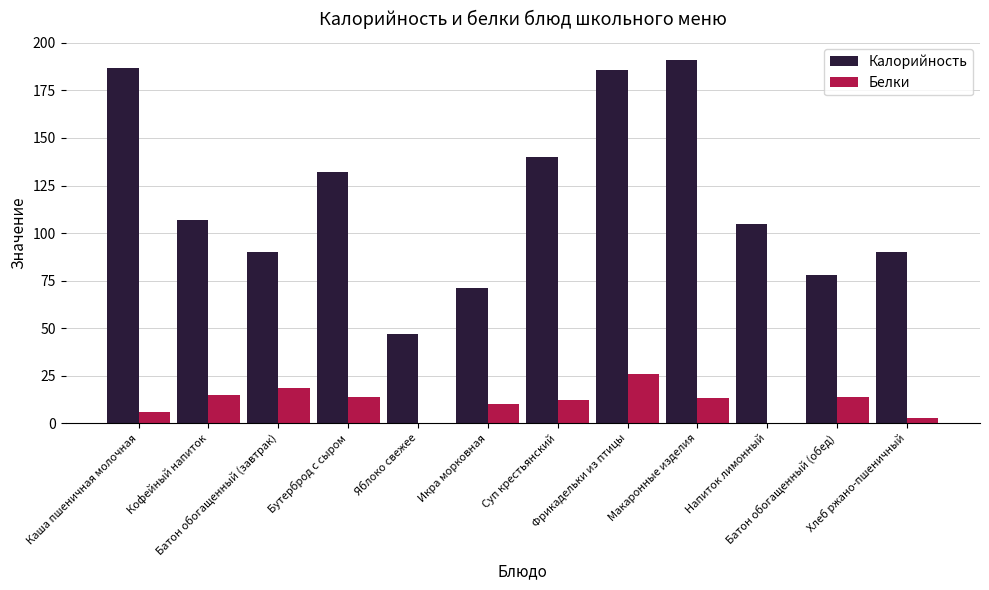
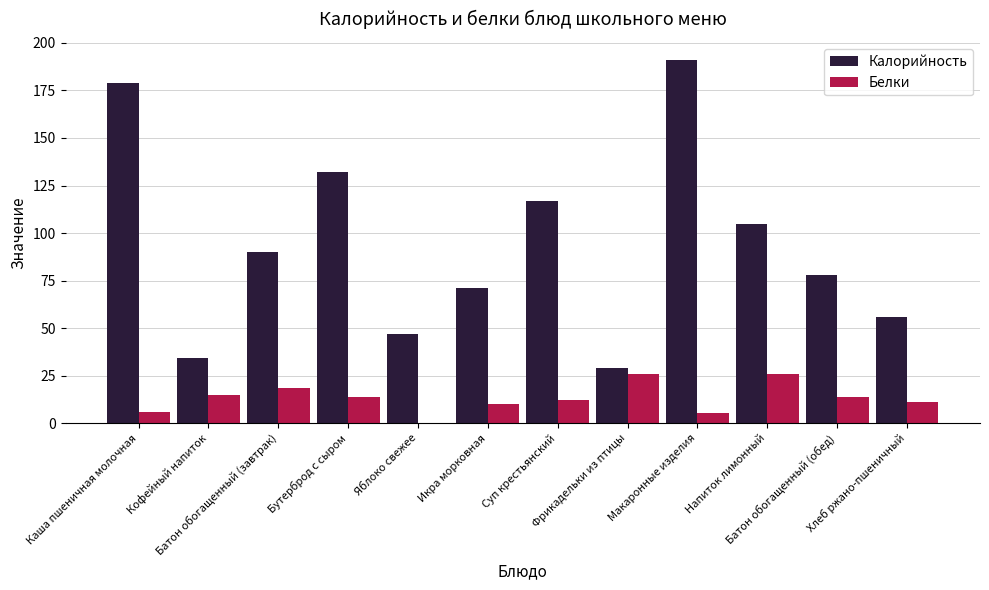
  {
    "Калорийность": {
-     "Каша пшеничная молочная": 187,
-     "Кофейный напиток": 107,
+     "Каша пшеничная молочная": 179,
+     "Кофейный напиток": 34,
      "Батон обогащенный (завтрак)": 90,
      "Бутерброд с сыром": 132,
      "Яблоко свежее": 47,
      "Икра морковная": 71,
-     "Суп крестьянский": 140,
-     "Фрикадельки из птицы": 186,
+     "Суп крестьянский": 117,
+     "Фрикадельки из птицы": 29,
      "Макаронные изделия": 191,
      "Напиток лимонный": 105,
      "Батон обогащенный (обед)": 78,
-     "Хлеб ржано-пшеничный": 90
+     "Хлеб ржано-пшеничный": 56
    },
    "Белки": {
      "Каша пшеничная молочная": 6,
      "Кофейный напиток": 15,
      "Батон обогащенный (завтрак)": 19,
      "Бутерброд с сыром": 14,
      "Яблоко свежее": 0,
      "Икра морковная": 10,
      "Суп крестьянский": 12,
      "Фрикадельки из птицы": 26,
-     "Макаронные изделия": 13,
-     "Напиток лимонный": 0,
+     "Макаронные изделия": 6,
+     "Напиток лимонный": 26,
      "Батон обогащенный (обед)": 14,
-     "Хлеб ржано-пшеничный": 3
+     "Хлеб ржано-пшеничный": 11
    }
  }
